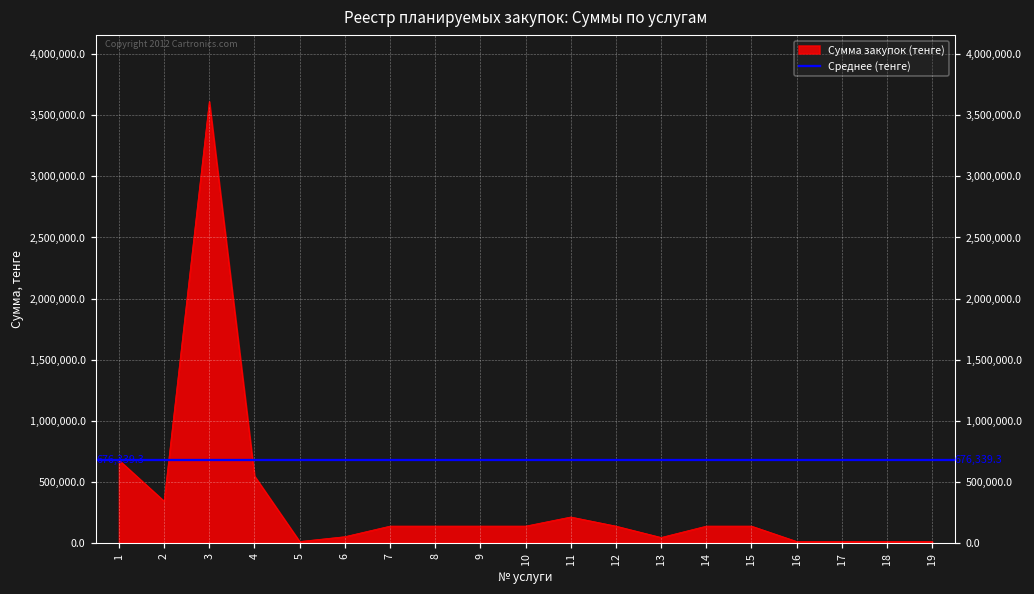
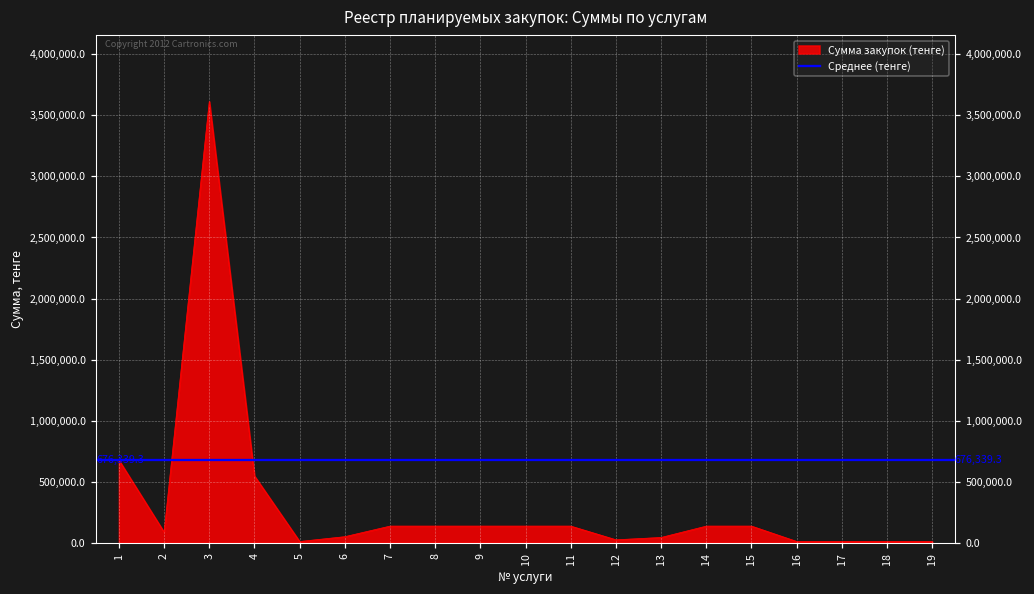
  {
-   "2": "340,000",
+   "2": "90,000",
    "3": "3,610,000",
    "4": "550,000",
    "5": "10,000",
    "6": "50,000",
    "7": "140,000",
    "8": "140,000",
    "9": "140,000",
    "10": "140,000",
-   "11": "210,000",
-   "12": "140,000",
+   "11": "140,000",
+   "12": "20,000",
    "13": "40,000",
    "14": "140,000",
    "15": "140,000",
    "16": "10,000",
    "17": "10,000",
    "18": "10,000",
    "19": "10,000"
  }
